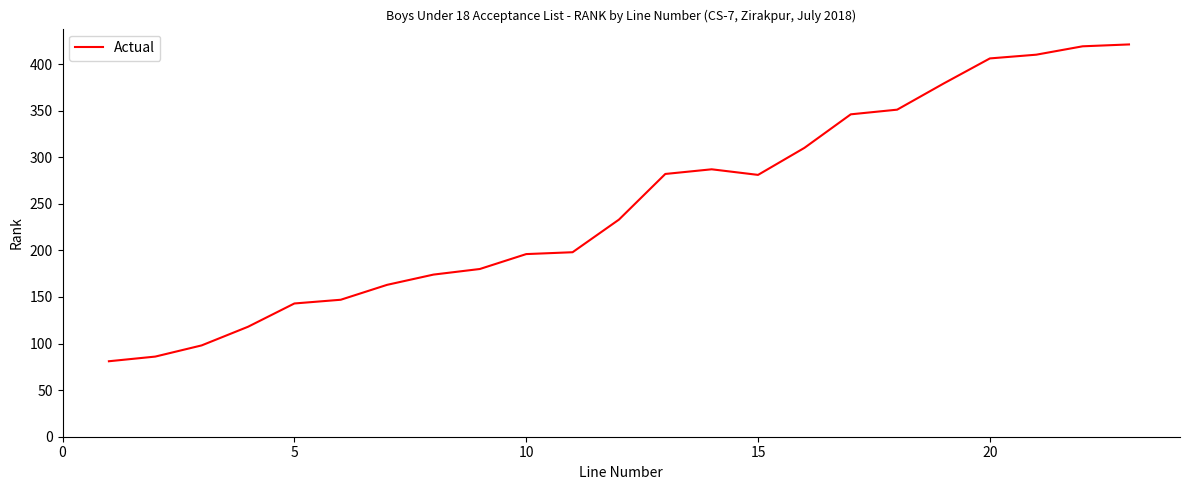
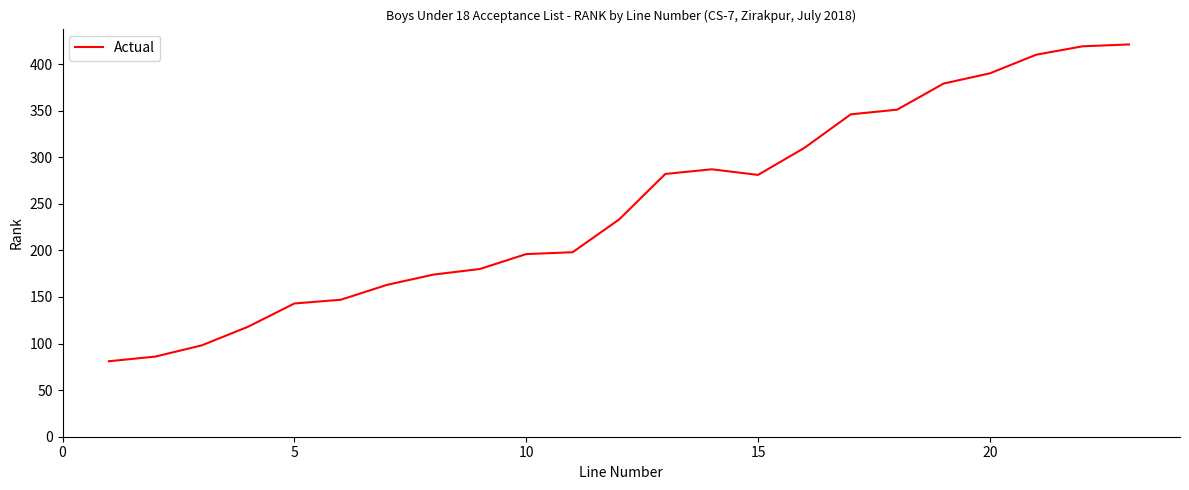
  {
    "5": 140,
    "10": 200,
    "15": 280,
-   "20": 410
+   "20": 390
  }
